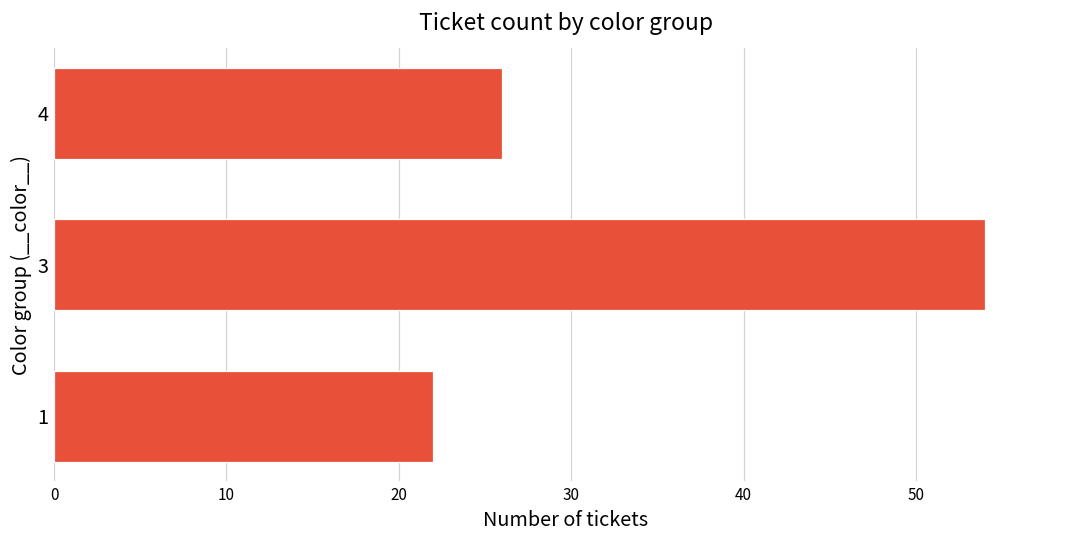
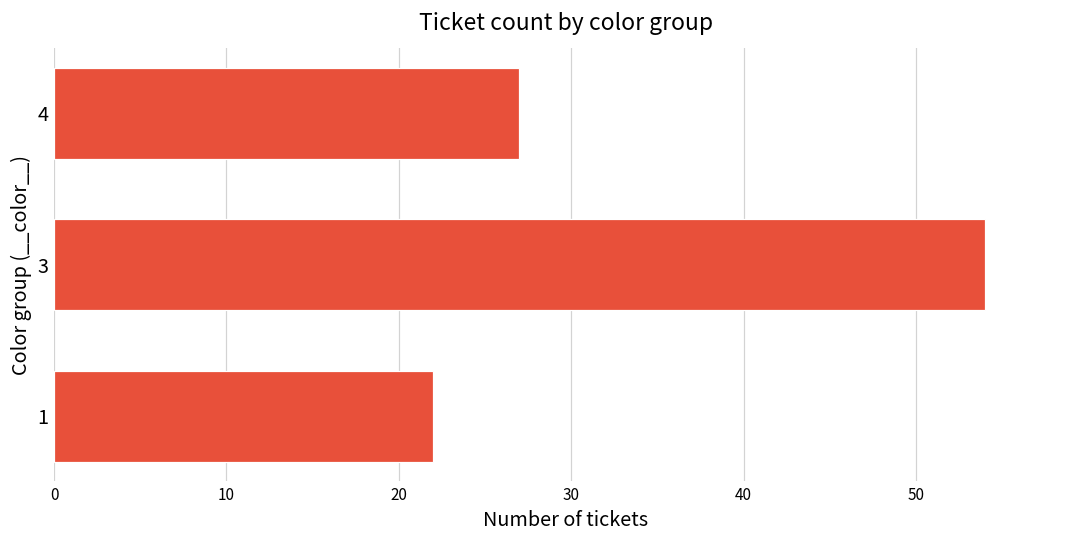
  {
-   "4": 26,
+   "4": 27,
    "3": 54,
    "1": 22
  }
